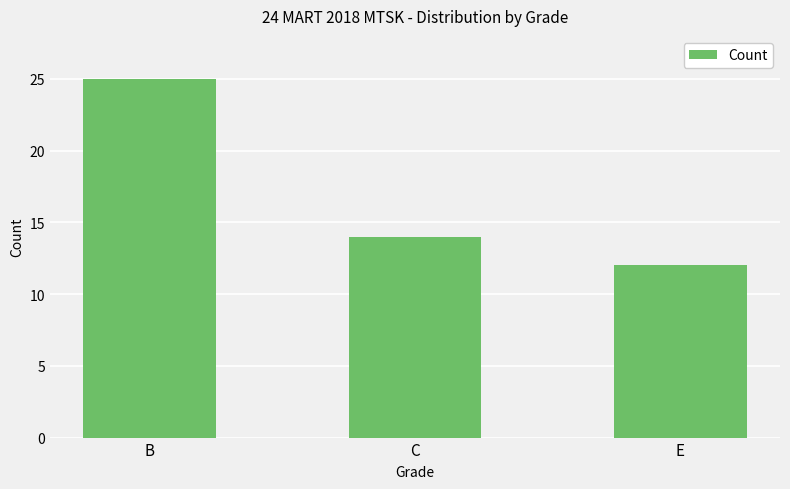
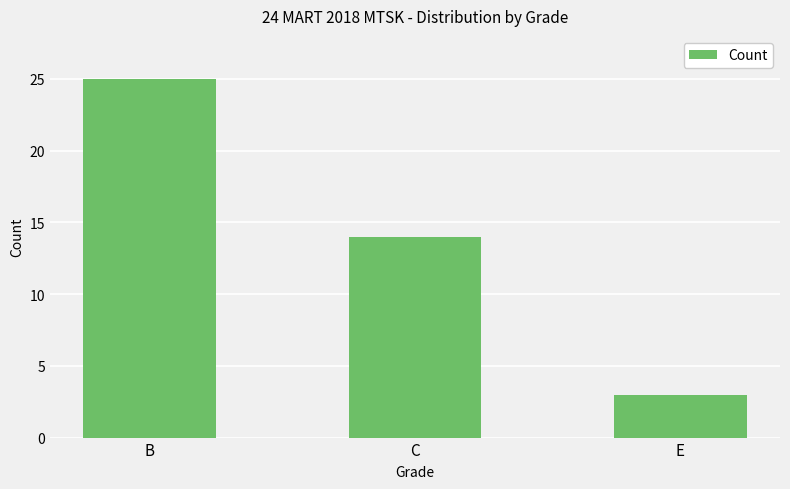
  {
    "B": 25,
    "C": 14,
-   "E": 12
+   "E": 3
  }
